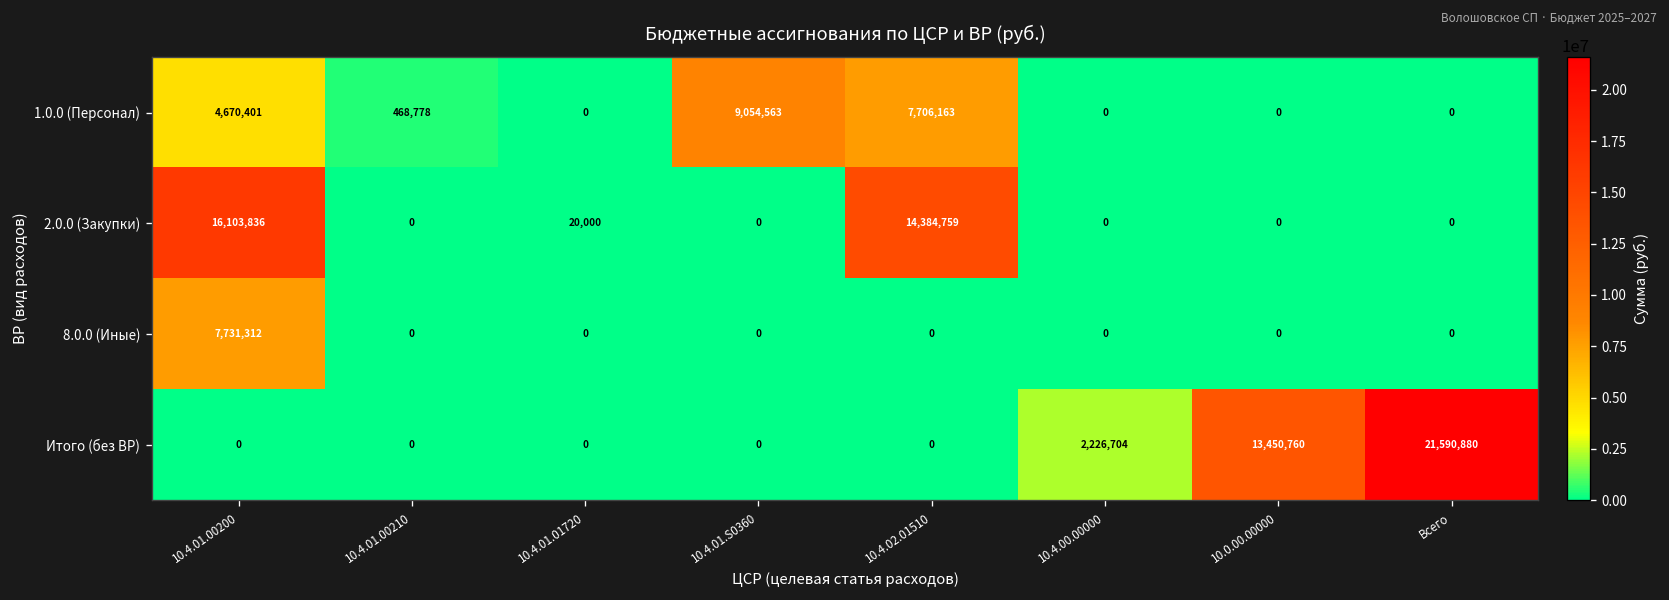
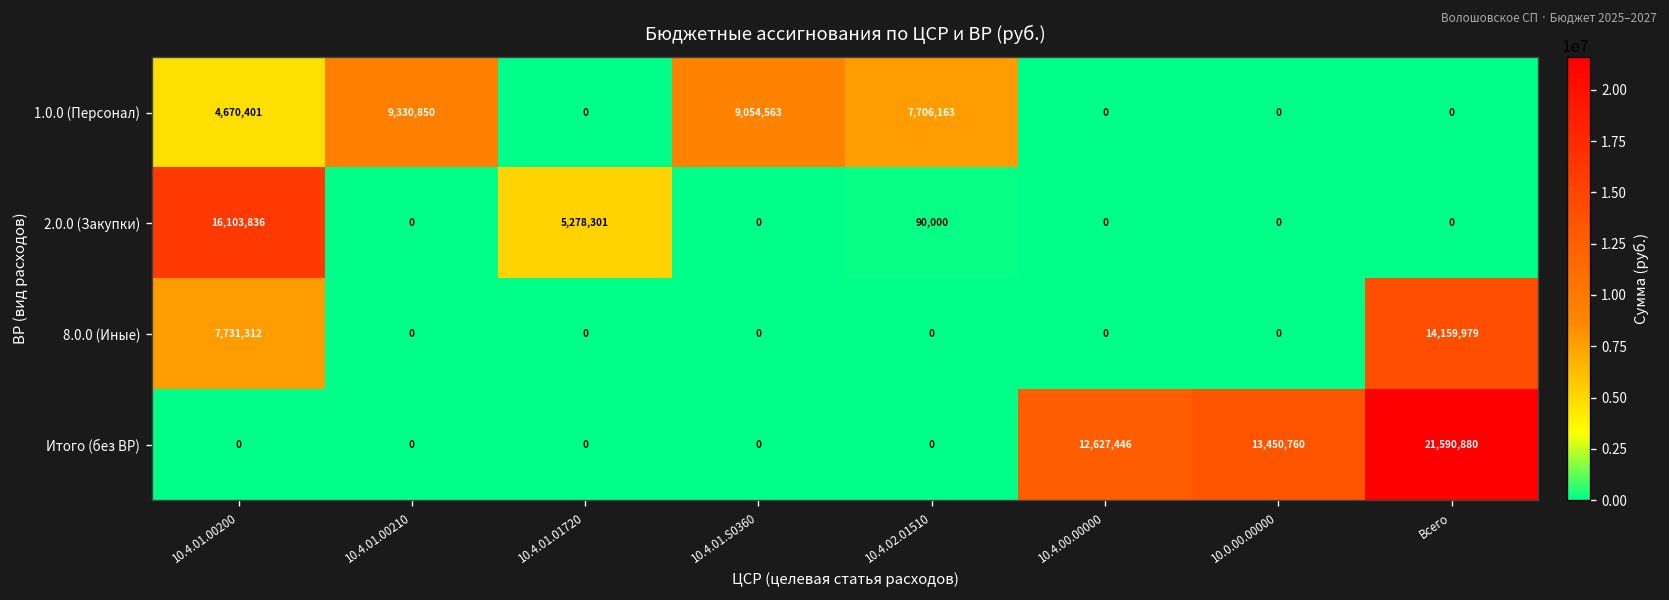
  {
    "1.0.0 (Персонал)": {
      "10.4.01.00200": "4,670,401",
-     "10.4.01.00210": "468,778",
+     "10.4.01.00210": "9,330,850",
      "10.4.01.01720": "0",
      "10.4.01.S0360": "9,054,563",
      "10.4.02.01510": "7,706,163",
      "10.4.00.00000": "0",
      "10.0.00.00000": "0",
      "Всего": "0"
    },
    "2.0.0 (Закупки)": {
      "10.4.01.00200": "16,103,836",
      "10.4.01.00210": "0",
-     "10.4.01.01720": "20,000",
+     "10.4.01.01720": "5,278,301",
      "10.4.01.S0360": "0",
-     "10.4.02.01510": "14,384,759",
+     "10.4.02.01510": "90,000",
      "10.4.00.00000": "0",
      "10.0.00.00000": "0",
      "Всего": "0"
    },
    "8.0.0 (Иные)": {
      "10.4.01.00200": "7,731,312",
      "10.4.01.00210": "0",
      "10.4.01.01720": "0",
      "10.4.01.S0360": "0",
      "10.4.02.01510": "0",
      "10.4.00.00000": "0",
      "10.0.00.00000": "0",
-     "Всего": "0"
+     "Всего": "14,159,979"
    },
    "Итого (без ВР)": {
      "10.4.01.00200": "0",
      "10.4.01.00210": "0",
      "10.4.01.01720": "0",
      "10.4.01.S0360": "0",
      "10.4.02.01510": "0",
-     "10.4.00.00000": "2,226,704",
+     "10.4.00.00000": "12,627,446",
      "10.0.00.00000": "13,450,760",
      "Всего": "21,590,880"
    }
  }
